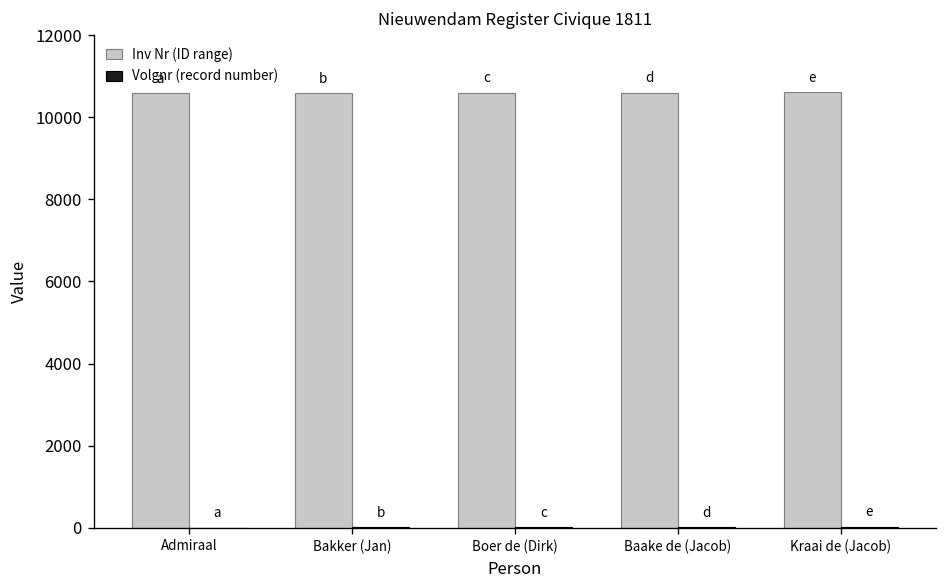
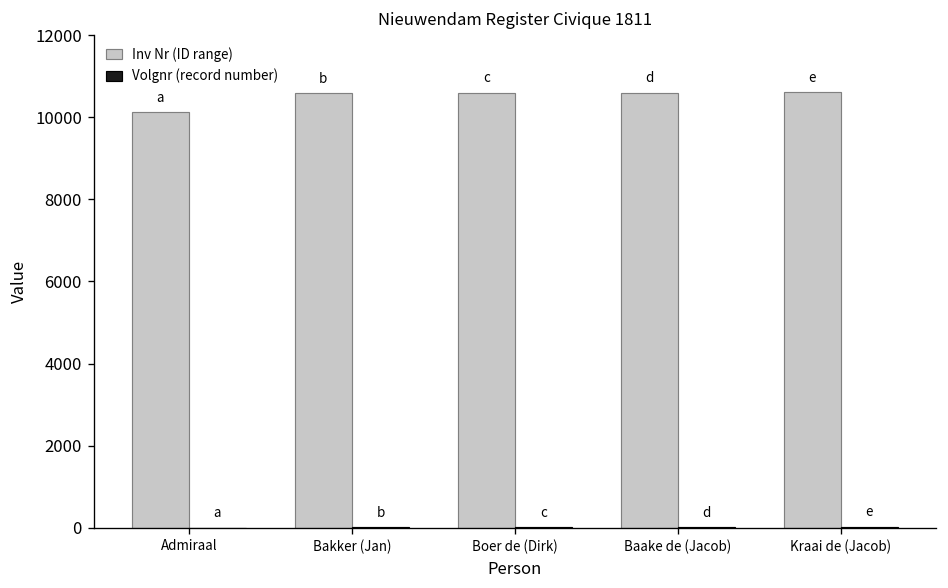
  {
    "Inv Nr (ID range)": {
-     "Admiraal": 10600,
+     "Admiraal": 10100,
      "Bakker (Jan)": 10600,
      "Boer de (Dirk)": 10600,
      "Baake de (Jacob)": 10600,
      "Kraai de (Jacob)": 10600
    }
  }
